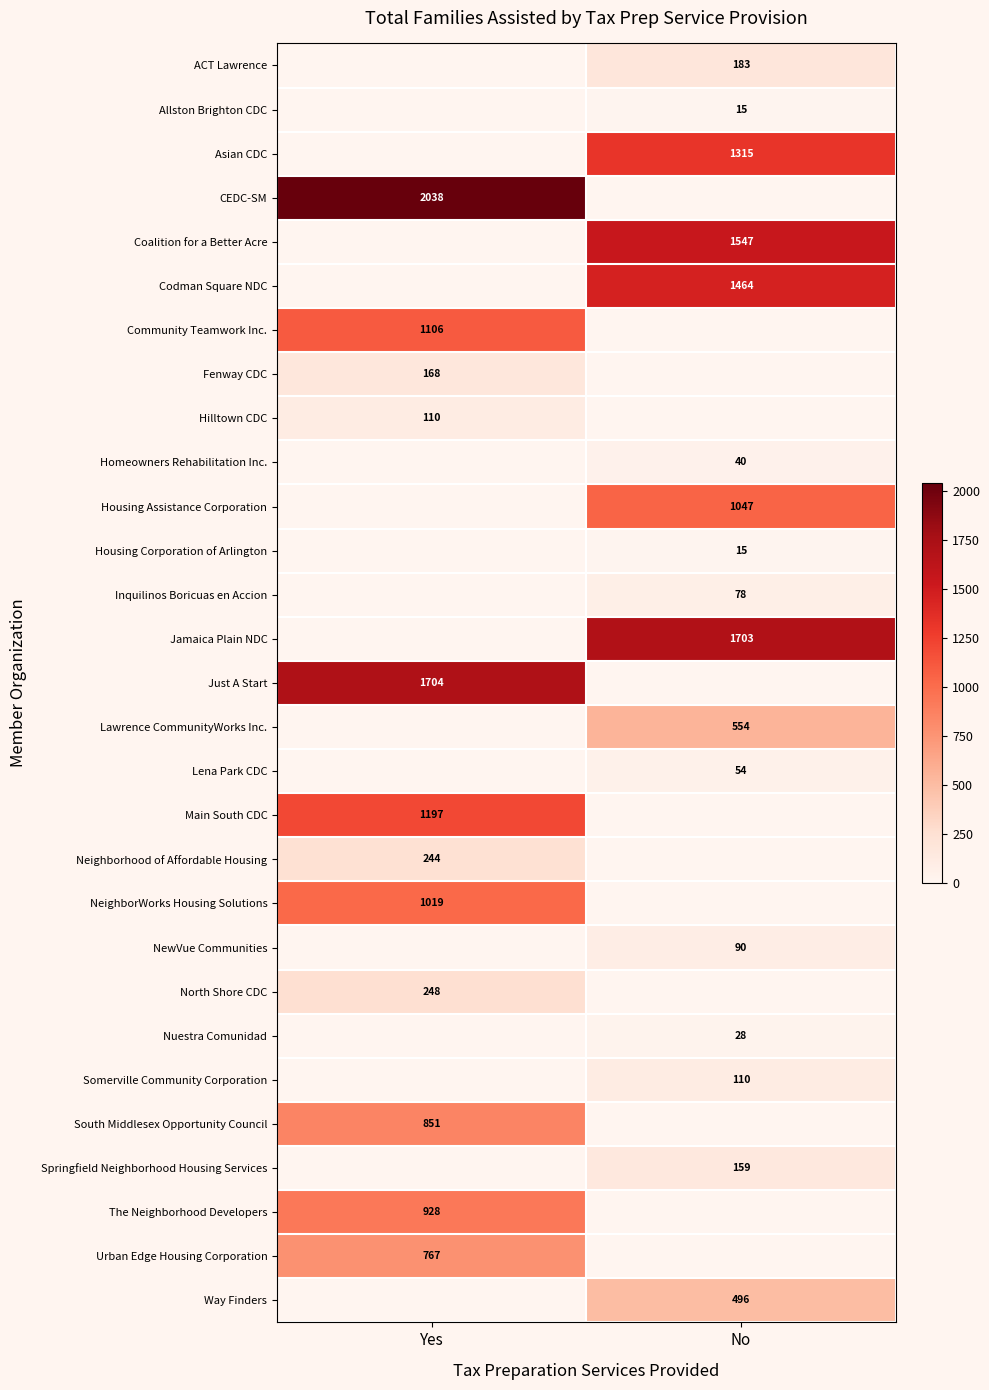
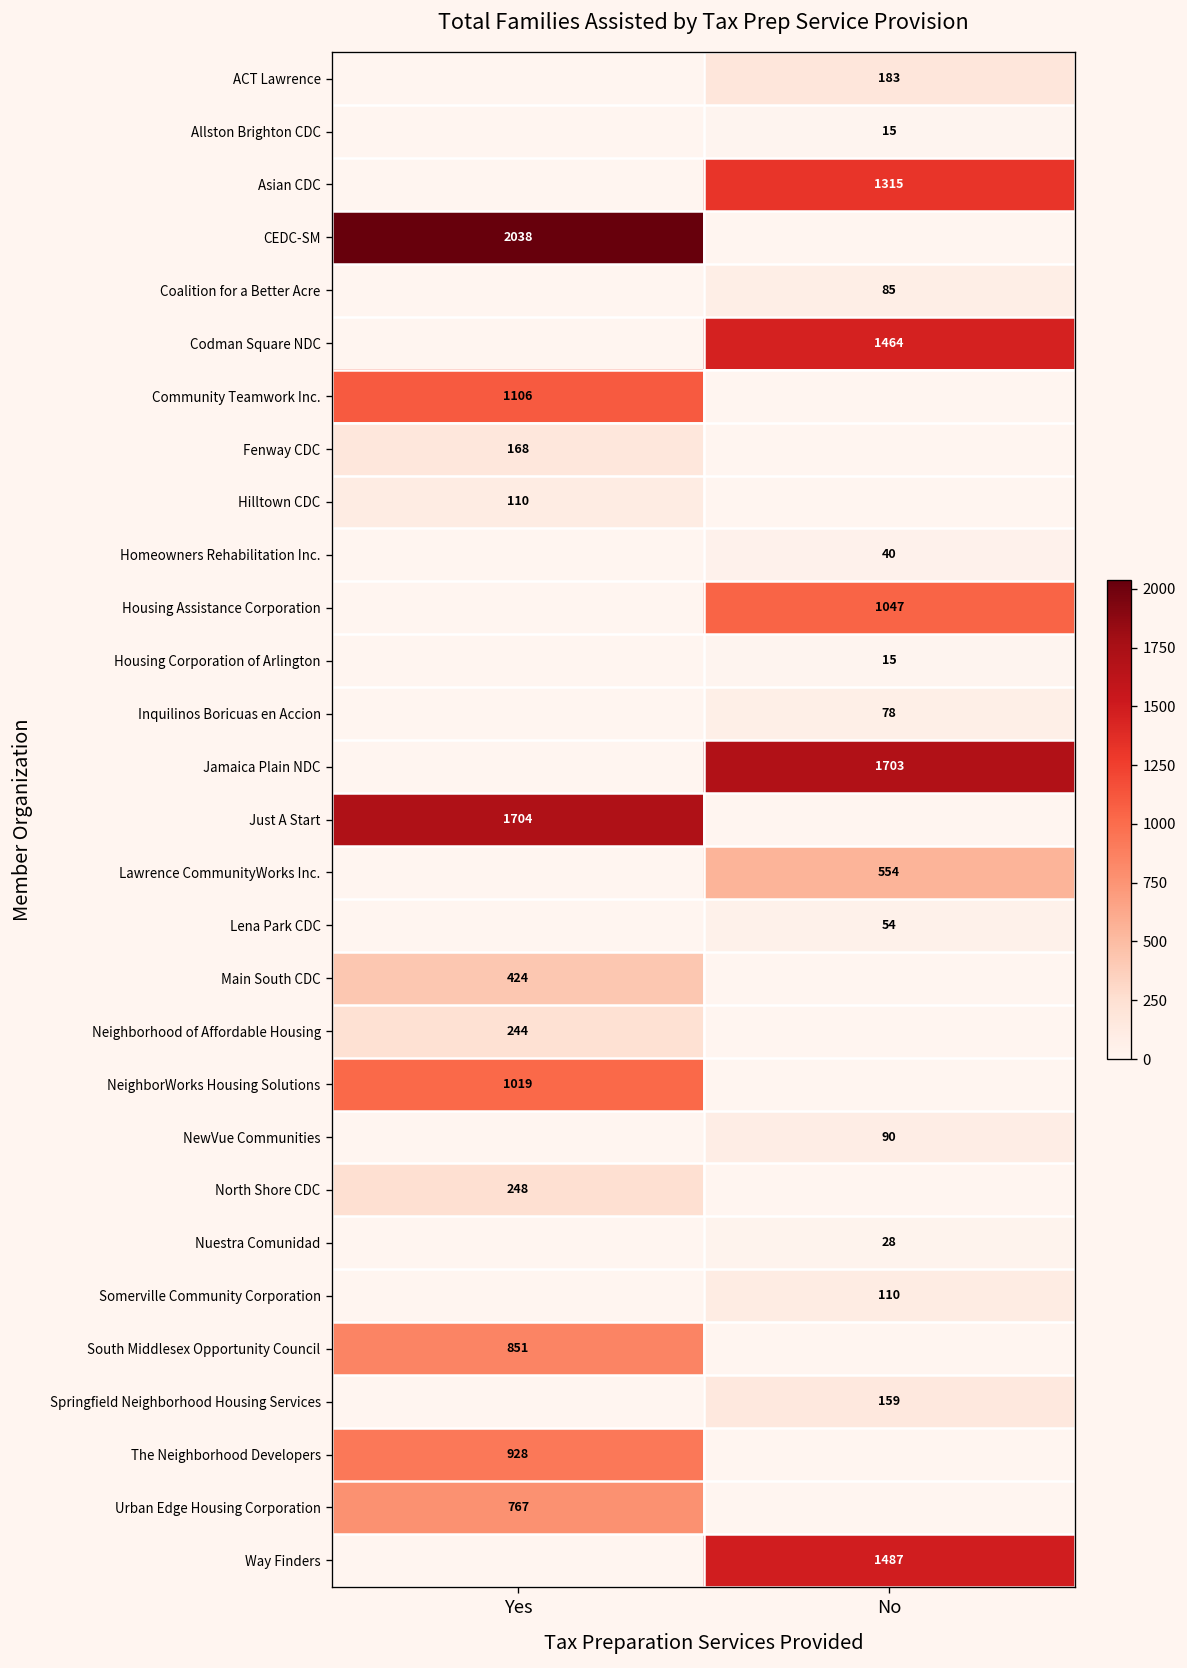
  {
    "ACT Lawrence": {
      "No": 183
    },
    "Allston Brighton CDC": {
      "No": 15
    },
    "Asian CDC": {
      "No": 1315
    },
    "CEDC-SM": {
      "Yes": 2038
    },
    "Coalition for a Better Acre": {
-     "No": 1547
+     "No": 85
    },
    "Codman Square NDC": {
      "No": 1464
    },
    "Community Teamwork Inc.": {
      "Yes": 1106
    },
    "Fenway CDC": {
      "Yes": 168
    },
    "Hilltown CDC": {
      "Yes": 110
    },
    "Homeowners Rehabilitation Inc.": {
      "No": 40
    },
    "Housing Assistance Corporation": {
      "No": 1047
    },
    "Housing Corporation of Arlington": {
      "No": 15
    },
    "Inquilinos Boricuas en Accion": {
      "No": 78
    },
    "Jamaica Plain NDC": {
      "No": 1703
    },
    "Just A Start": {
      "Yes": 1704
    },
    "Lawrence CommunityWorks Inc.": {
      "No": 554
    },
    "Lena Park CDC": {
      "No": 54
    },
    "Main South CDC": {
-     "Yes": 1197
+     "Yes": 424
    },
    "Neighborhood of Affordable Housing": {
      "Yes": 244
    },
    "NeighborWorks Housing Solutions": {
      "Yes": 1019
    },
    "NewVue Communities": {
      "No": 90
    },
    "North Shore CDC": {
      "Yes": 248
    },
    "Nuestra Comunidad": {
      "No": 28
    },
    "Somerville Community Corporation": {
      "No": 110
    },
    "South Middlesex Opportunity Council": {
      "Yes": 851
    },
    "Springfield Neighborhood Housing Services": {
      "No": 159
    },
    "The Neighborhood Developers": {
      "Yes": 928
    },
    "Urban Edge Housing Corporation": {
      "Yes": 767
    },
    "Way Finders": {
-     "No": 496
+     "No": 1487
    }
  }
